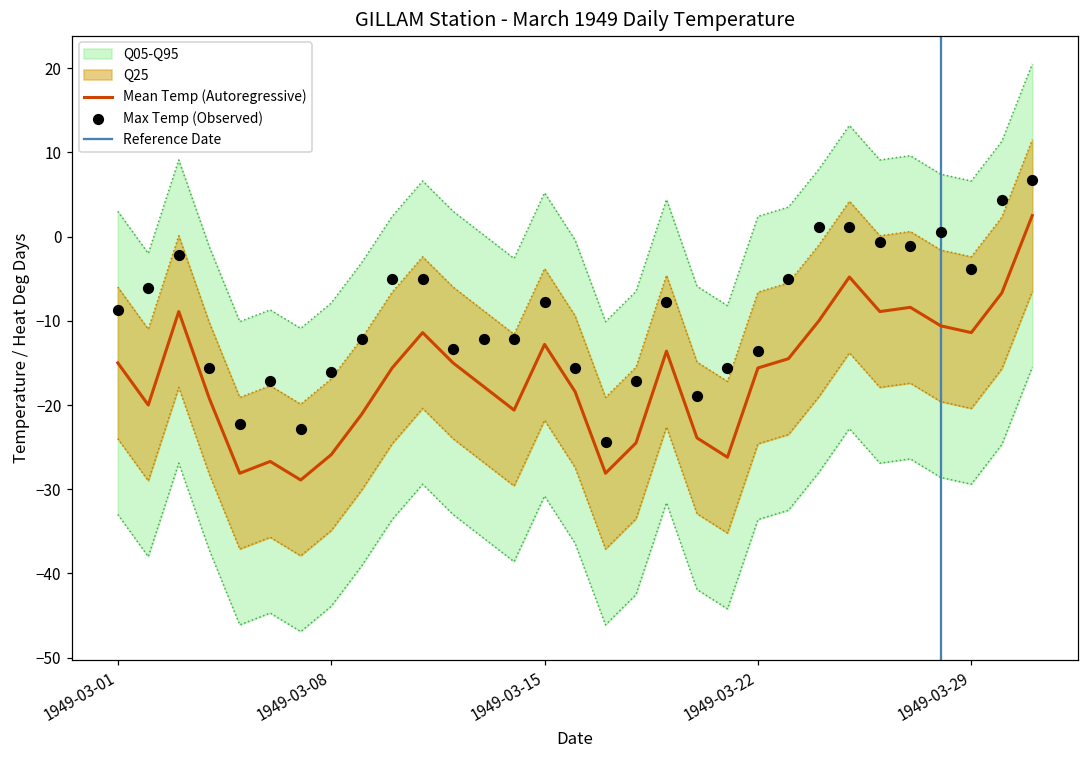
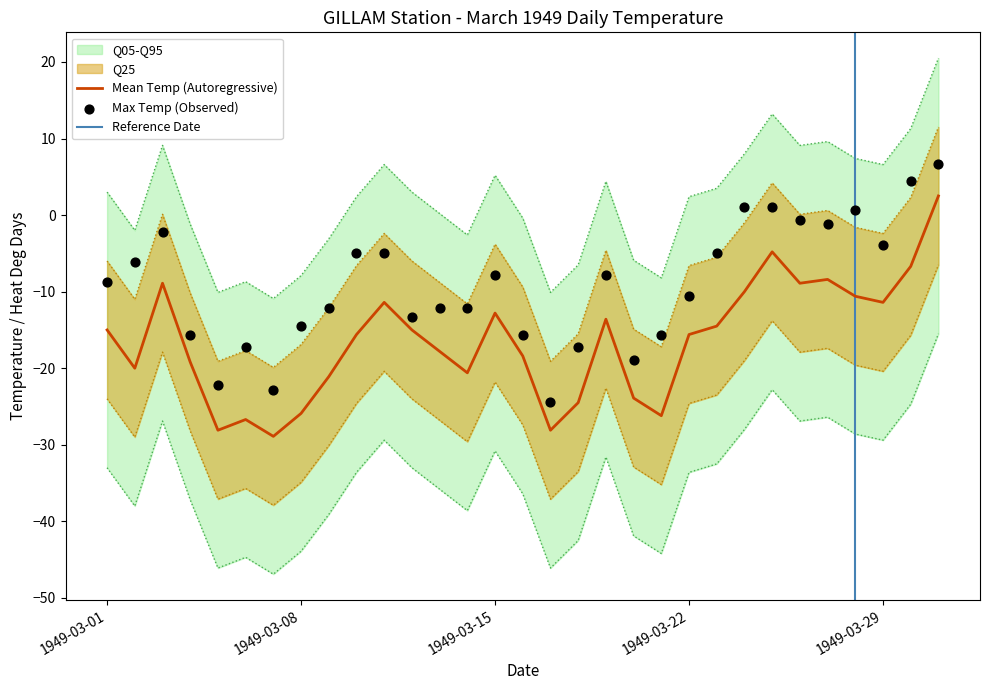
  {
    "Q05-Q95": {
      "1949-03-01": 3,
      "1949-03-08": -8,
      "1949-03-15": 5,
      "1949-03-22": 2,
      "1949-03-29": 7
    },
    "Max Temp (Observed)": {
-     "1949-03-08": -16,
-     "1949-03-22": -14
+     "1949-03-08": -15,
+     "1949-03-22": -11
    },
    "Mean Temp (Autoregressive)": {
      "1949-03-01": -15,
      "1949-03-08": -26,
      "1949-03-15": -13,
      "1949-03-22": -16,
      "1949-03-29": -11
    }
  }
